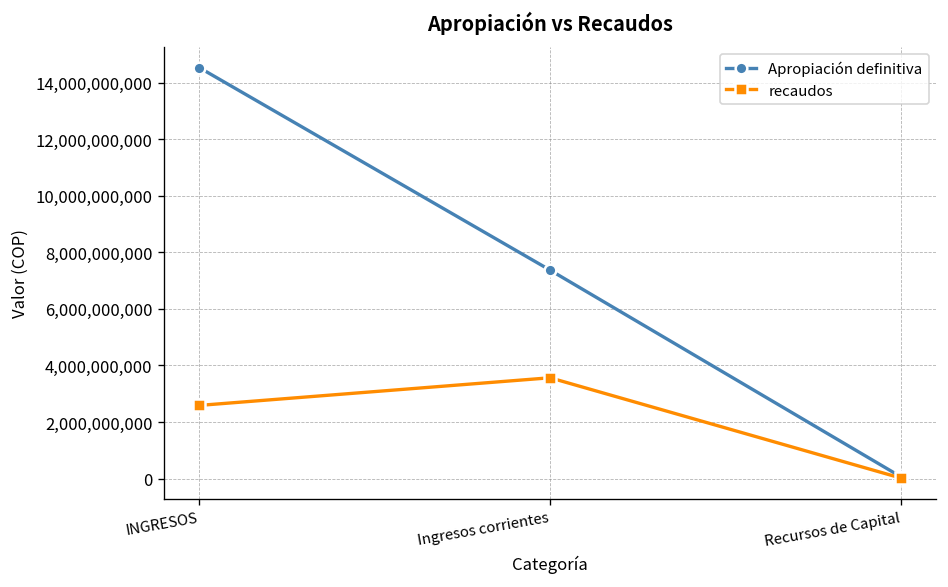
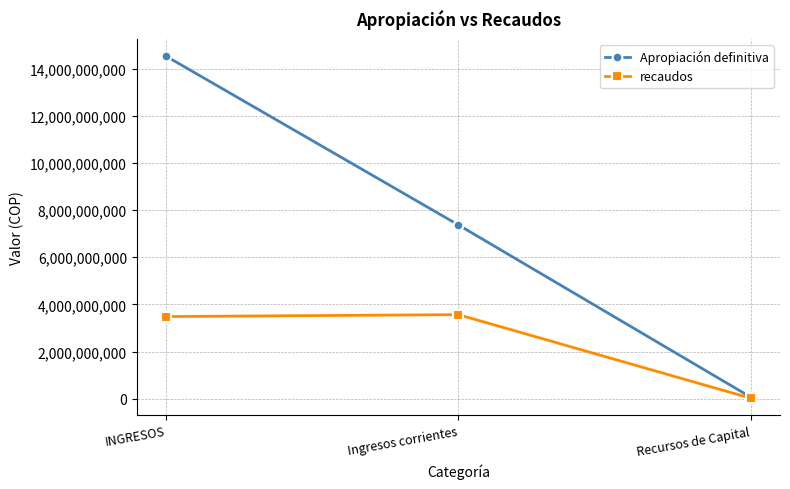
  {
    "Apropiación definitiva": {
      "INGRESOS": "14,500,000,000",
      "Ingresos corrientes": "7,400,000,000"
    },
    "recaudos": {
-     "INGRESOS": "2,600,000,000",
+     "INGRESOS": "3,500,000,000",
      "Ingresos corrientes": "3,600,000,000"
    }
  }
